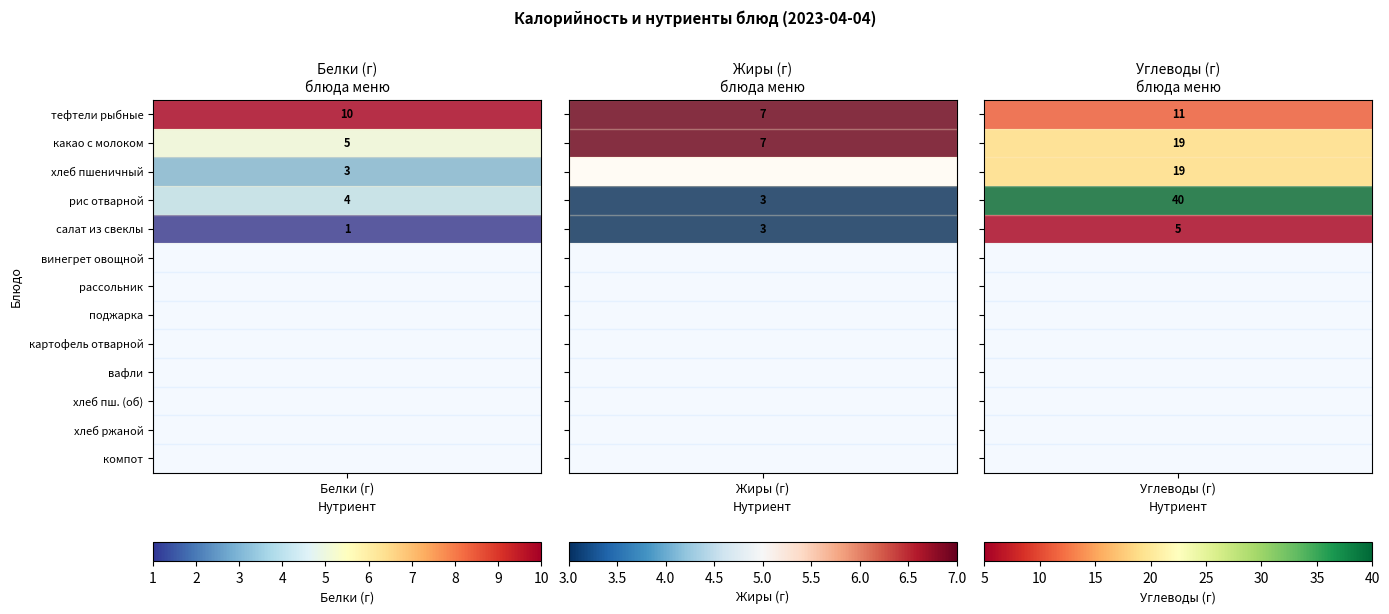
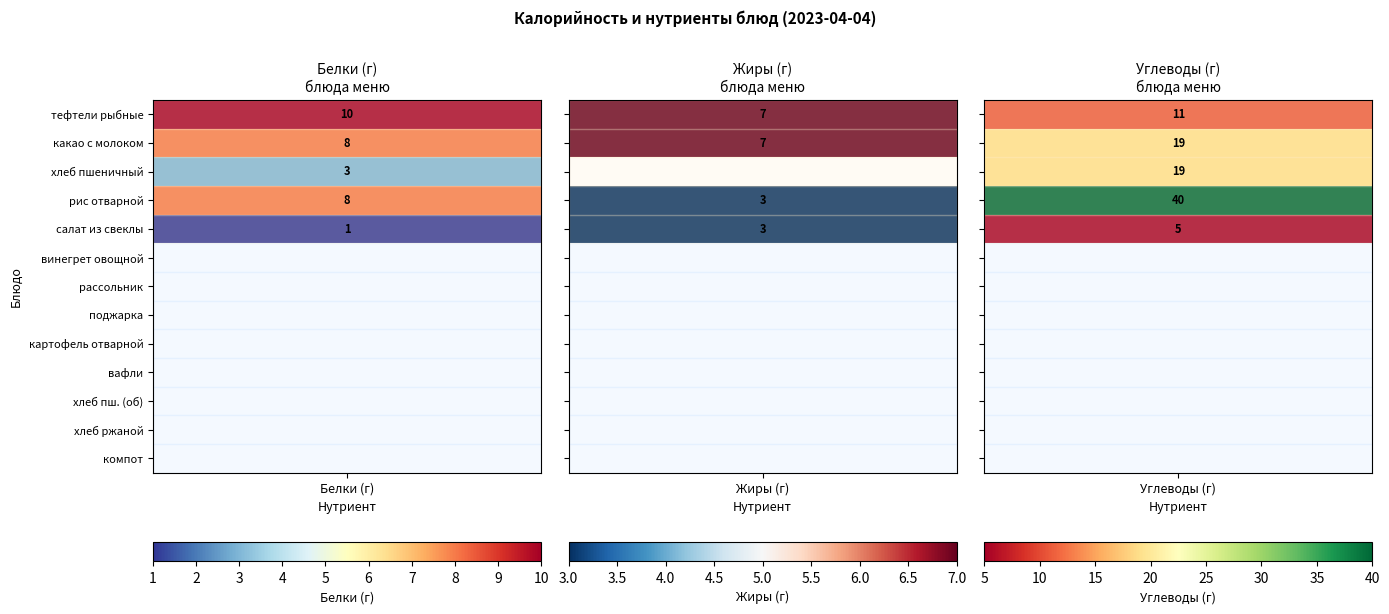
  {
    "Белки (г) блюда меню": {
      "тефтели рыбные": {
        "Белки (г)": 10
      },
      "какао с молоком": {
-       "Белки (г)": 5
+       "Белки (г)": 8
      },
      "хлеб пшеничный": {
        "Белки (г)": 3
      },
      "рис отварной": {
-       "Белки (г)": 4
+       "Белки (г)": 8
      },
      "салат из свеклы": {
        "Белки (г)": 1
      }
    }
  }
